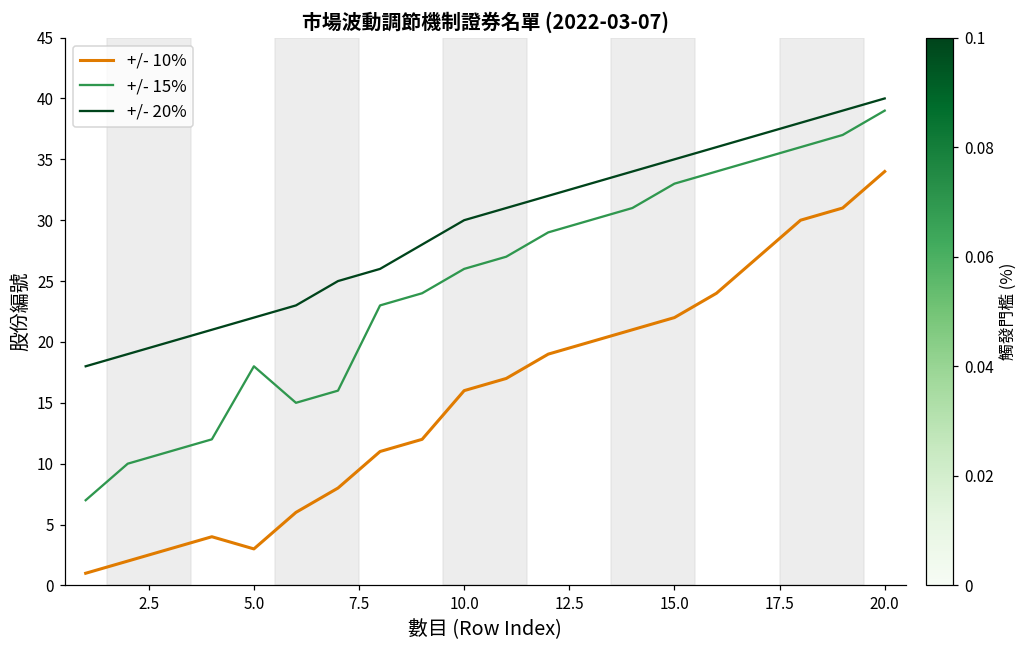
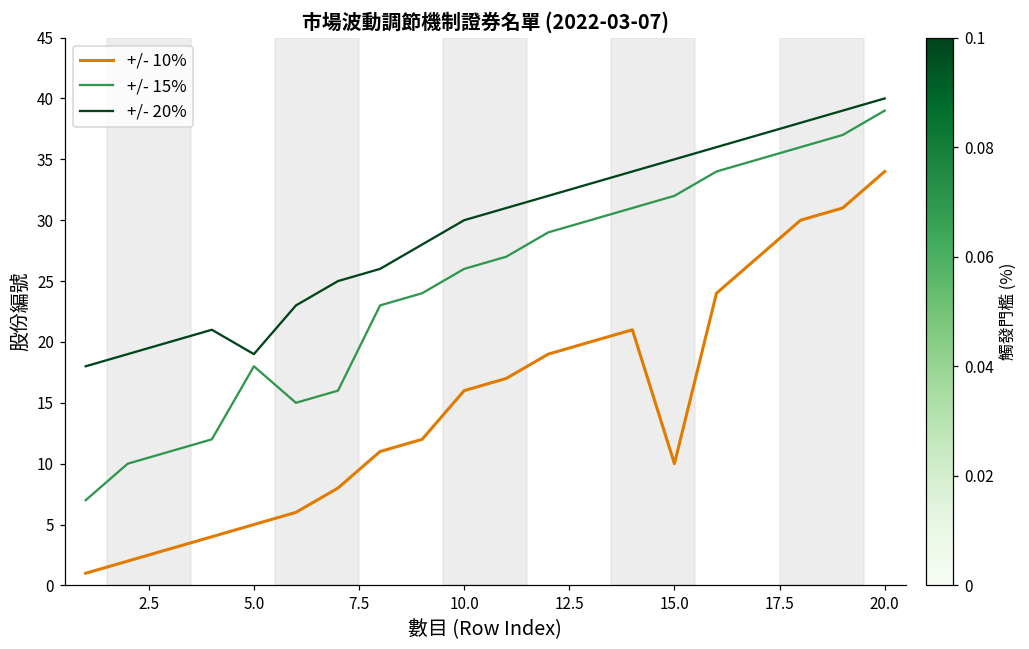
  {
    "+/- 10%": {
-     "5.0": 3,
+     "5.0": 5,
      "10.0": 16,
-     "15.0": 22,
+     "15.0": 10,
      "20.0": 34
    },
    "+/- 15%": {
      "5.0": 18,
      "10.0": 26,
-     "15.0": 33,
+     "15.0": 32,
      "20.0": 39
    },
    "+/- 20%": {
-     "5.0": 22,
+     "5.0": 19,
      "10.0": 30,
      "15.0": 35,
      "20.0": 40
    }
  }
